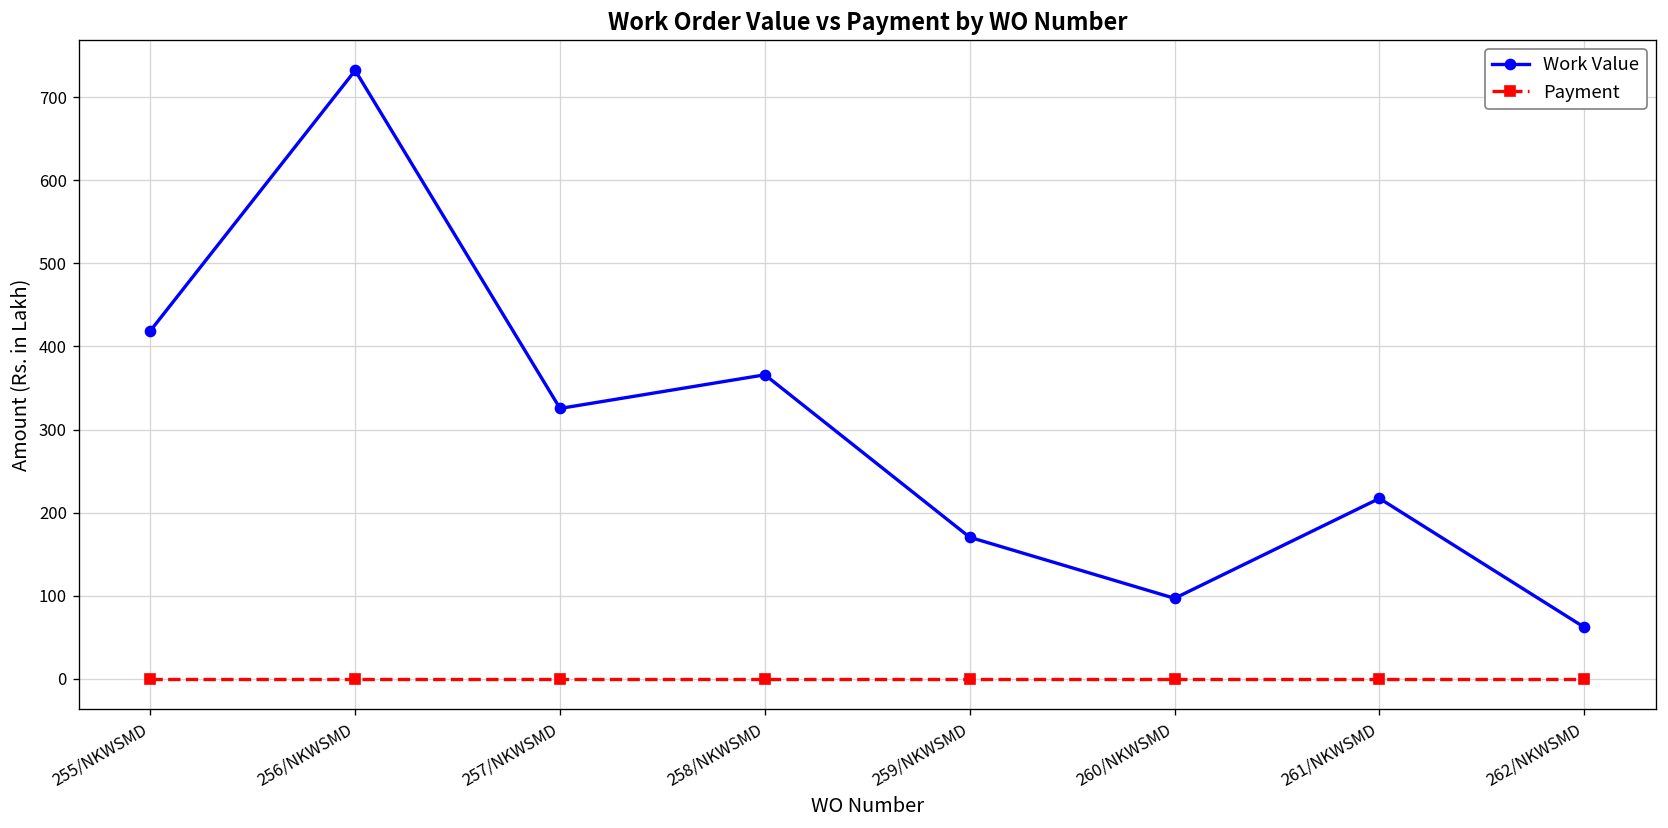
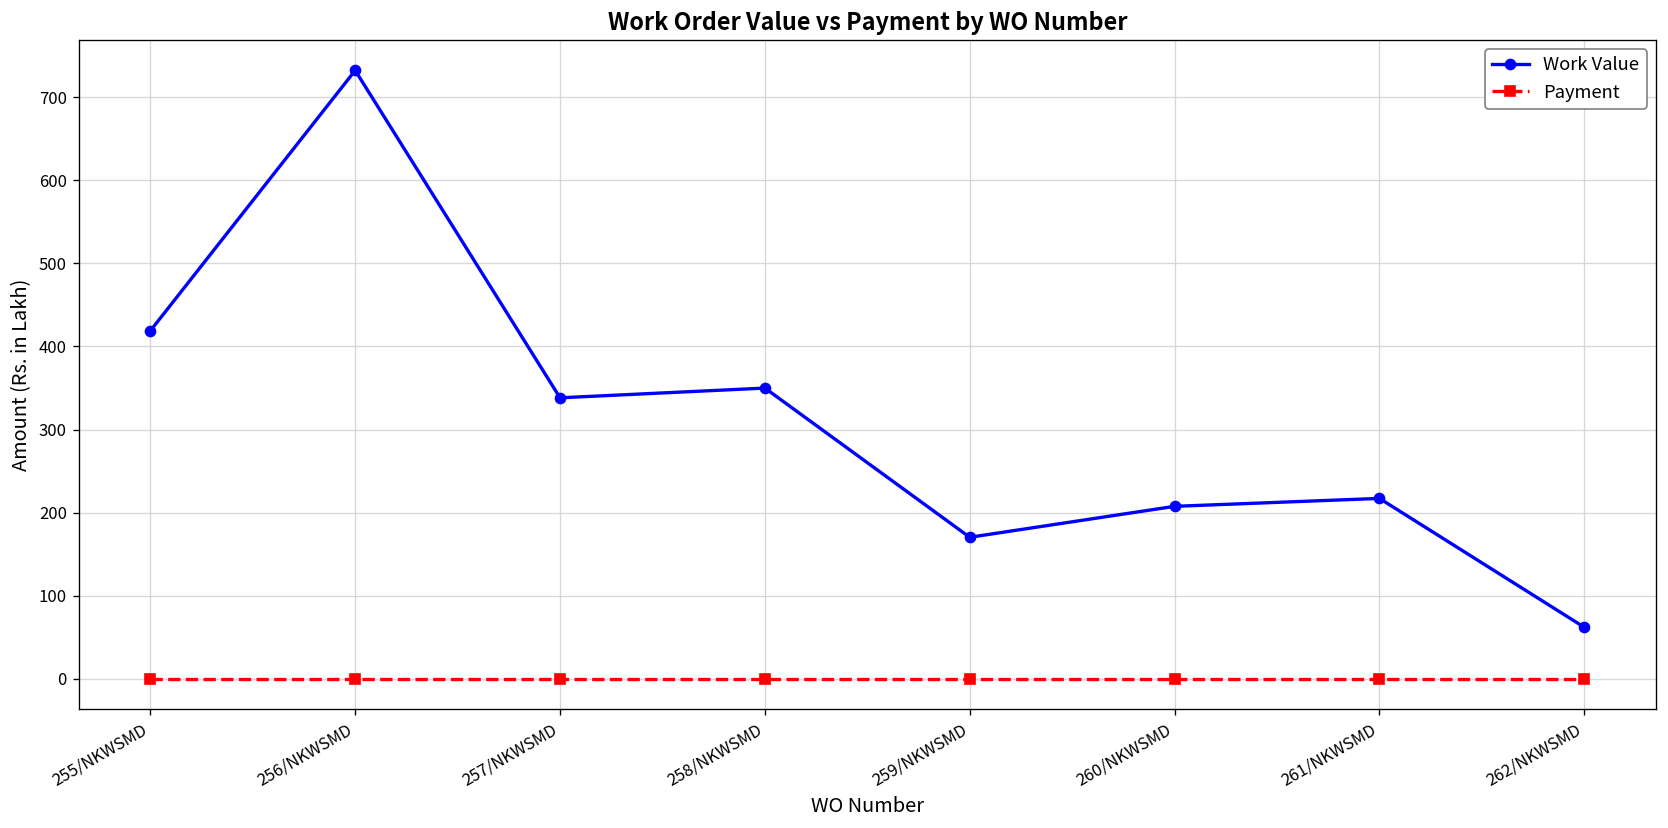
  {
    "Work Value": {
      "255/NKWSMD": 420,
      "256/NKWSMD": 730,
-     "257/NKWSMD": 330,
-     "258/NKWSMD": 370,
+     "257/NKWSMD": 340,
+     "258/NKWSMD": 350,
      "259/NKWSMD": 170,
-     "260/NKWSMD": 100,
+     "260/NKWSMD": 210,
      "261/NKWSMD": 220,
      "262/NKWSMD": 60
    },
    "Payment": {
      "255/NKWSMD": 0,
      "256/NKWSMD": 0,
      "257/NKWSMD": 0,
      "258/NKWSMD": 0,
      "259/NKWSMD": 0,
      "260/NKWSMD": 0,
      "261/NKWSMD": 0,
      "262/NKWSMD": 0
    }
  }
